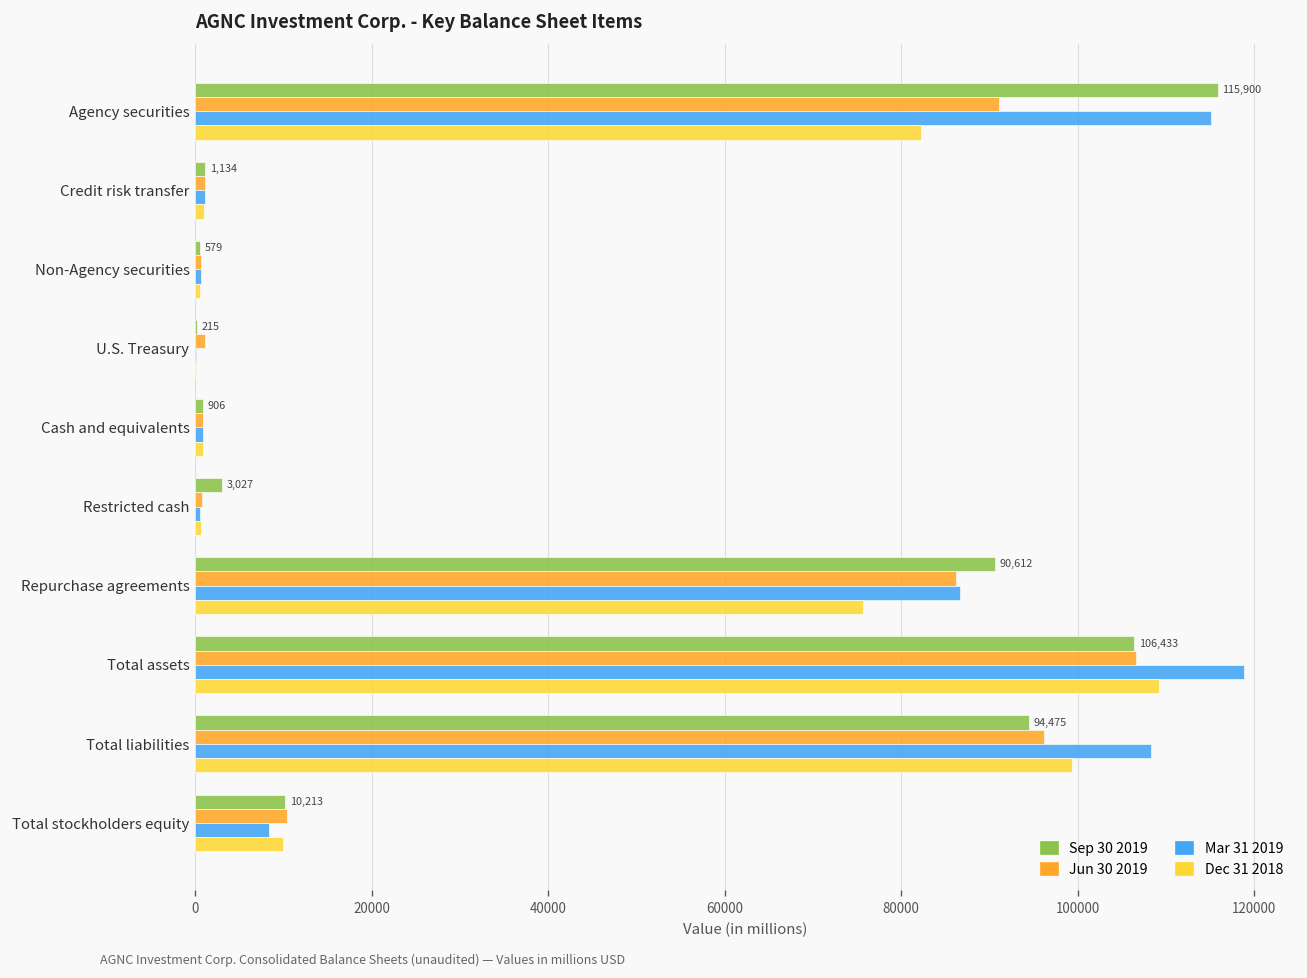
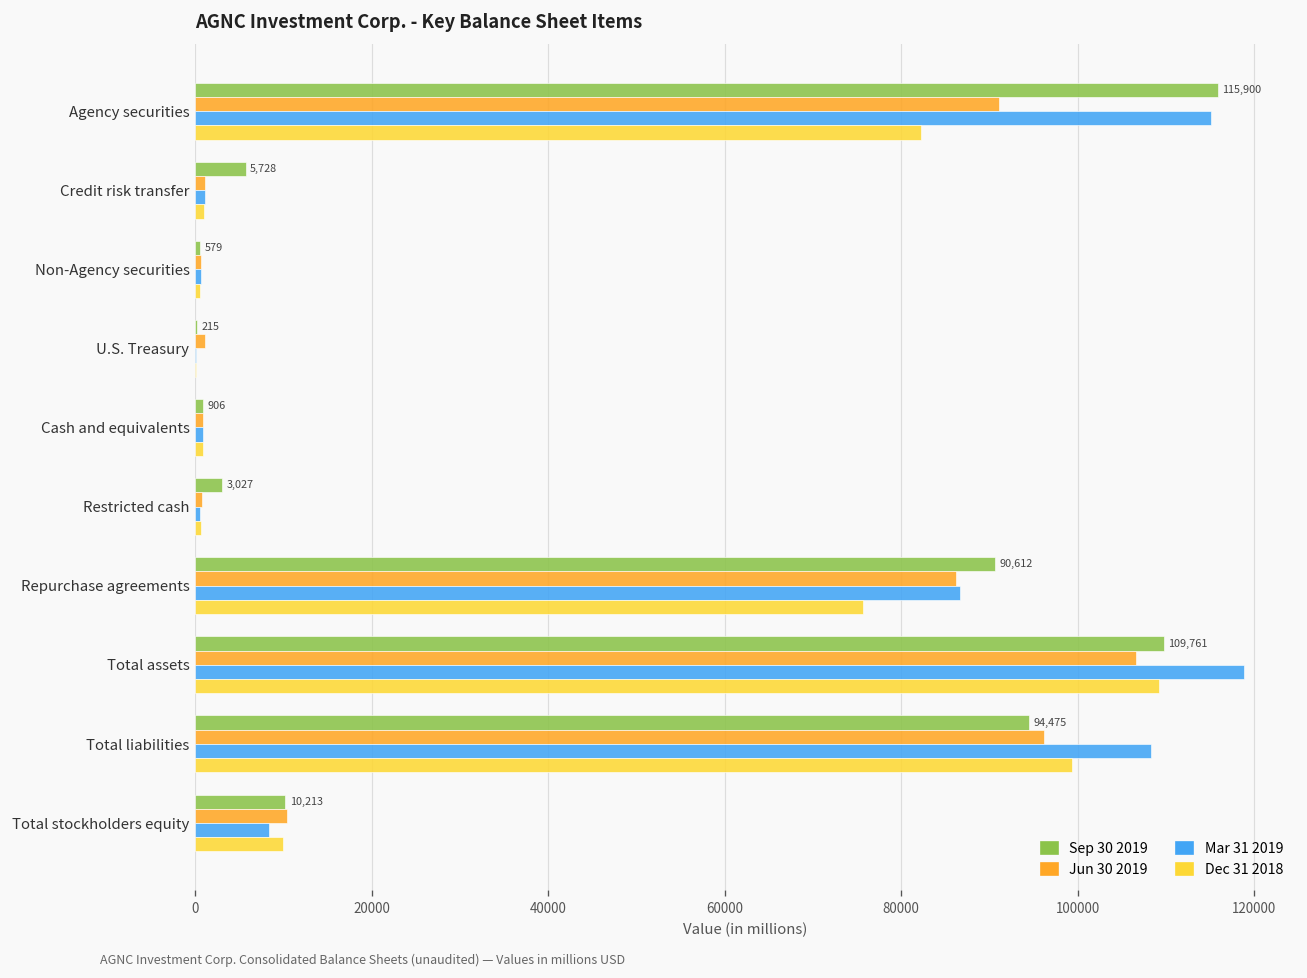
  {
    "Sep 30 2019": {
      "Agency securities": "115,900",
-     "Credit risk transfer": "1,134",
+     "Credit risk transfer": "5,728",
      "Non-Agency securities": "579",
      "U.S. Treasury": "215",
      "Cash and equivalents": "906",
      "Restricted cash": "3,027",
      "Repurchase agreements": "90,612",
-     "Total assets": "106,433",
+     "Total assets": "109,761",
      "Total liabilities": "94,475",
      "Total stockholders equity": "10,213"
    },
    "Mar 31 2019": {
      "Agency securities": "115000",
      "Credit risk transfer": "1000",
      "Non-Agency securities": "1000",
      "Cash and equivalents": "1000",
      "Restricted cash": "1000",
      "Repurchase agreements": "87000",
      "Total assets": "119000",
      "Total liabilities": "108000",
      "Total stockholders equity": "8000"
    }
  }
